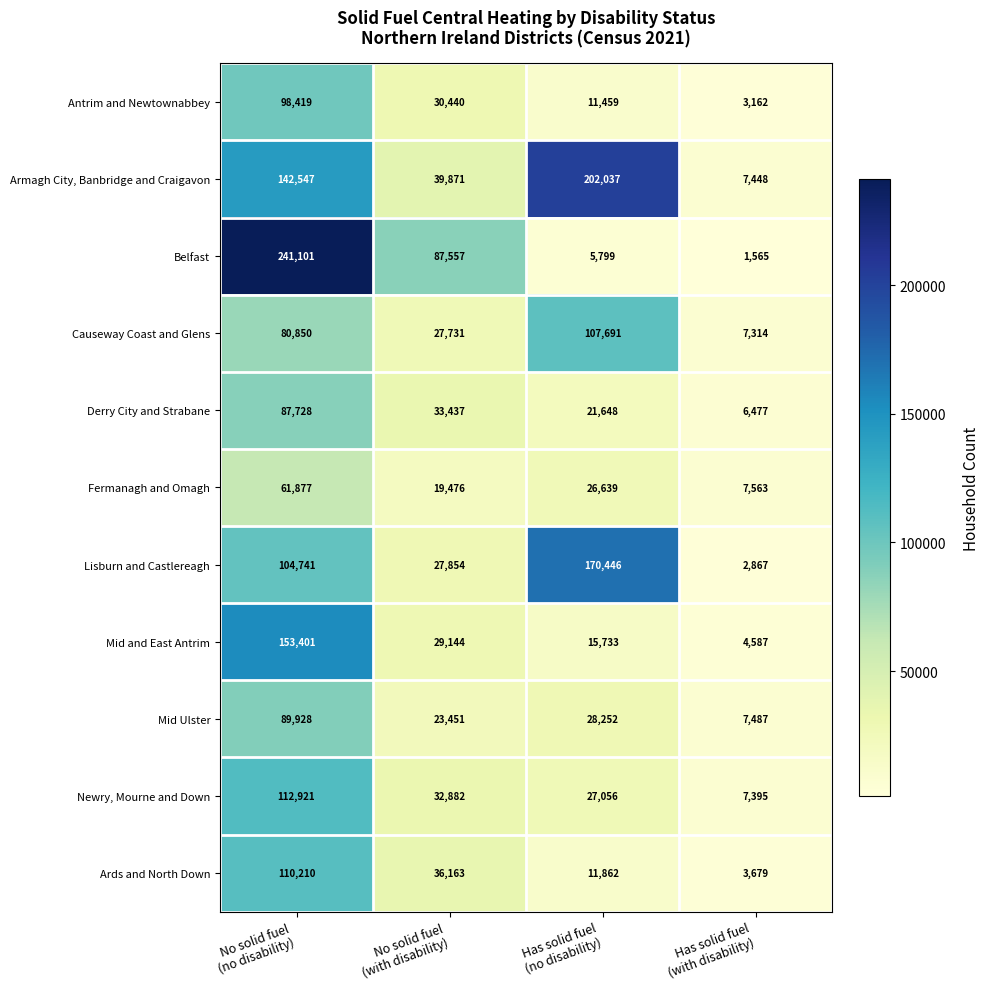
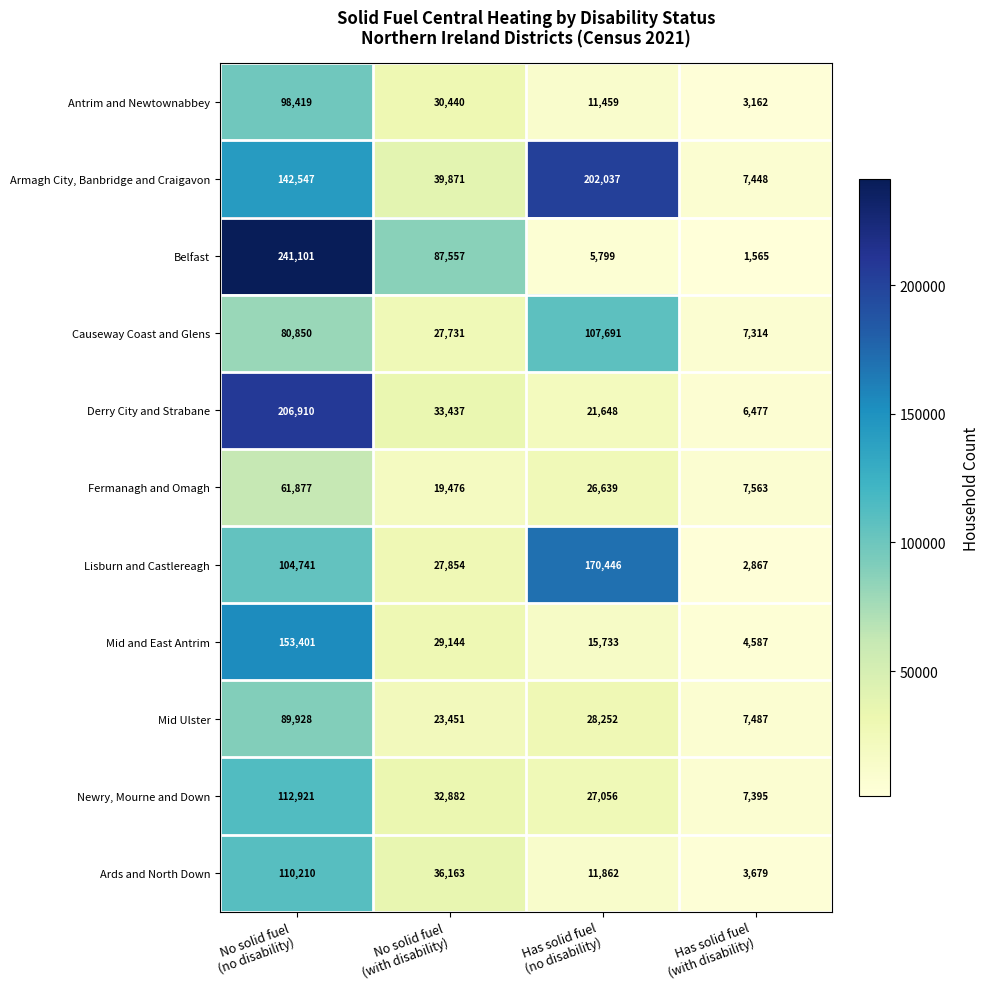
  {
    "Antrim and Newtownabbey": {
      "No solid fuel (no disability)": "98,419",
      "No solid fuel (with disability)": "30,440",
      "Has solid fuel (no disability)": "11,459",
      "Has solid fuel (with disability)": "3,162"
    },
    "Armagh City, Banbridge and Craigavon": {
      "No solid fuel (no disability)": "142,547",
      "No solid fuel (with disability)": "39,871",
      "Has solid fuel (no disability)": "202,037",
      "Has solid fuel (with disability)": "7,448"
    },
    "Belfast": {
      "No solid fuel (no disability)": "241,101",
      "No solid fuel (with disability)": "87,557",
      "Has solid fuel (no disability)": "5,799",
      "Has solid fuel (with disability)": "1,565"
    },
    "Causeway Coast and Glens": {
      "No solid fuel (no disability)": "80,850",
      "No solid fuel (with disability)": "27,731",
      "Has solid fuel (no disability)": "107,691",
      "Has solid fuel (with disability)": "7,314"
    },
    "Derry City and Strabane": {
-     "No solid fuel (no disability)": "87,728",
+     "No solid fuel (no disability)": "206,910",
      "No solid fuel (with disability)": "33,437",
      "Has solid fuel (no disability)": "21,648",
      "Has solid fuel (with disability)": "6,477"
    },
    "Fermanagh and Omagh": {
      "No solid fuel (no disability)": "61,877",
      "No solid fuel (with disability)": "19,476",
      "Has solid fuel (no disability)": "26,639",
      "Has solid fuel (with disability)": "7,563"
    },
    "Lisburn and Castlereagh": {
      "No solid fuel (no disability)": "104,741",
      "No solid fuel (with disability)": "27,854",
      "Has solid fuel (no disability)": "170,446",
      "Has solid fuel (with disability)": "2,867"
    },
    "Mid and East Antrim": {
      "No solid fuel (no disability)": "153,401",
      "No solid fuel (with disability)": "29,144",
      "Has solid fuel (no disability)": "15,733",
      "Has solid fuel (with disability)": "4,587"
    },
    "Mid Ulster": {
      "No solid fuel (no disability)": "89,928",
      "No solid fuel (with disability)": "23,451",
      "Has solid fuel (no disability)": "28,252",
      "Has solid fuel (with disability)": "7,487"
    },
    "Newry, Mourne and Down": {
      "No solid fuel (no disability)": "112,921",
      "No solid fuel (with disability)": "32,882",
      "Has solid fuel (no disability)": "27,056",
      "Has solid fuel (with disability)": "7,395"
    },
    "Ards and North Down": {
      "No solid fuel (no disability)": "110,210",
      "No solid fuel (with disability)": "36,163",
      "Has solid fuel (no disability)": "11,862",
      "Has solid fuel (with disability)": "3,679"
    }
  }
